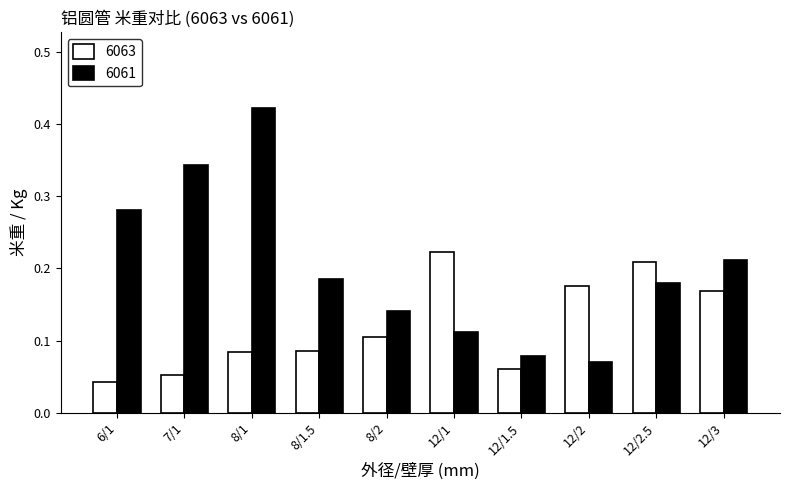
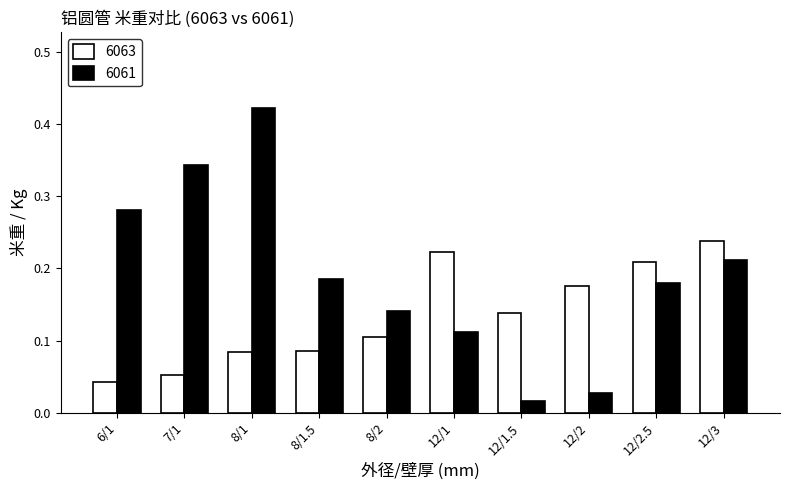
  {
    "6063": {
      "6/1": 0.04,
      "7/1": 0.05,
      "8/1": 0.08,
      "8/1.5": 0.09,
      "8/2": 0.11,
      "12/1": 0.22,
-     "12/1.5": 0.06,
+     "12/1.5": 0.14,
      "12/2": 0.18,
      "12/2.5": 0.21,
-     "12/3": 0.17
+     "12/3": 0.24
    },
    "6061": {
      "6/1": 0.28,
      "7/1": 0.34,
      "8/1": 0.42,
      "8/1.5": 0.18,
      "8/2": 0.14,
      "12/1": 0.11,
-     "12/1.5": 0.08,
-     "12/2": 0.07,
+     "12/1.5": 0.02,
+     "12/2": 0.03,
      "12/2.5": 0.18,
      "12/3": 0.21
    }
  }
